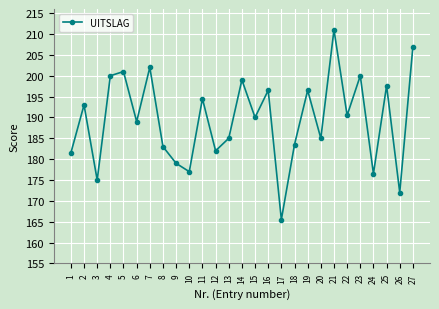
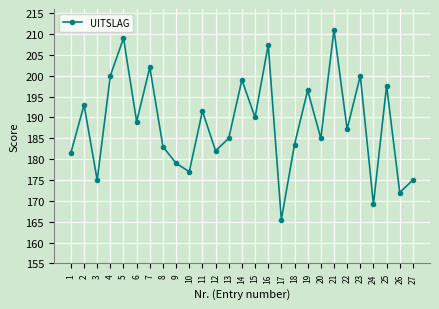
  {
    "1": 182,
    "2": 193,
    "3": 175,
    "4": 200,
-   "5": 201,
+   "5": 209,
    "6": 189,
    "7": 202,
    "8": 183,
    "9": 179,
    "10": 177,
-   "11": 195,
+   "11": 192,
    "12": 182,
    "13": 185,
    "14": 199,
    "15": 190,
-   "16": 197,
+   "16": 207,
    "17": 166,
    "18": 184,
    "19": 197,
    "20": 185,
    "21": 211,
-   "22": 191,
+   "22": 187,
    "23": 200,
-   "24": 177,
+   "24": 169,
    "25": 198,
    "26": 172,
-   "27": 207
+   "27": 175
  }
